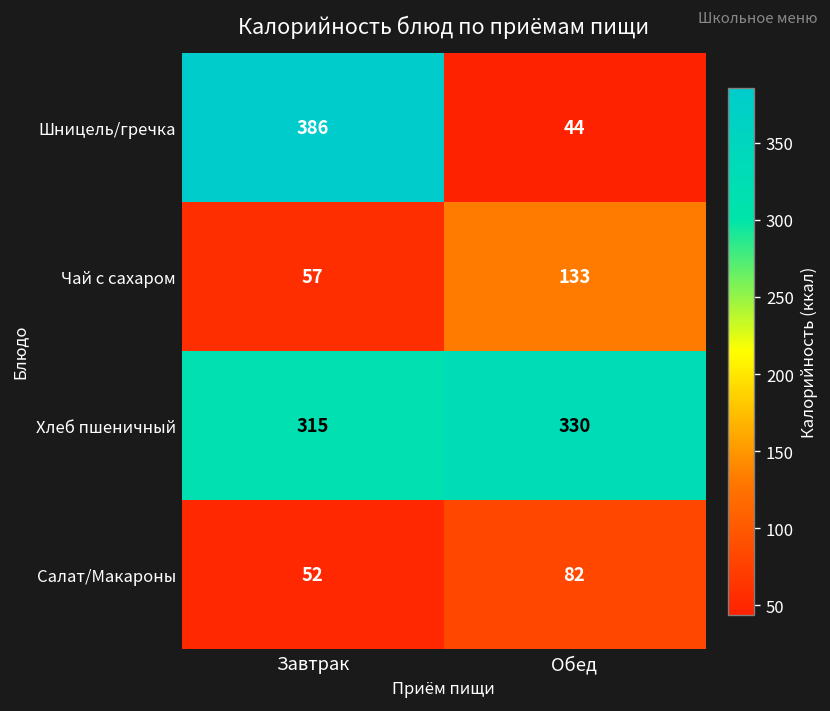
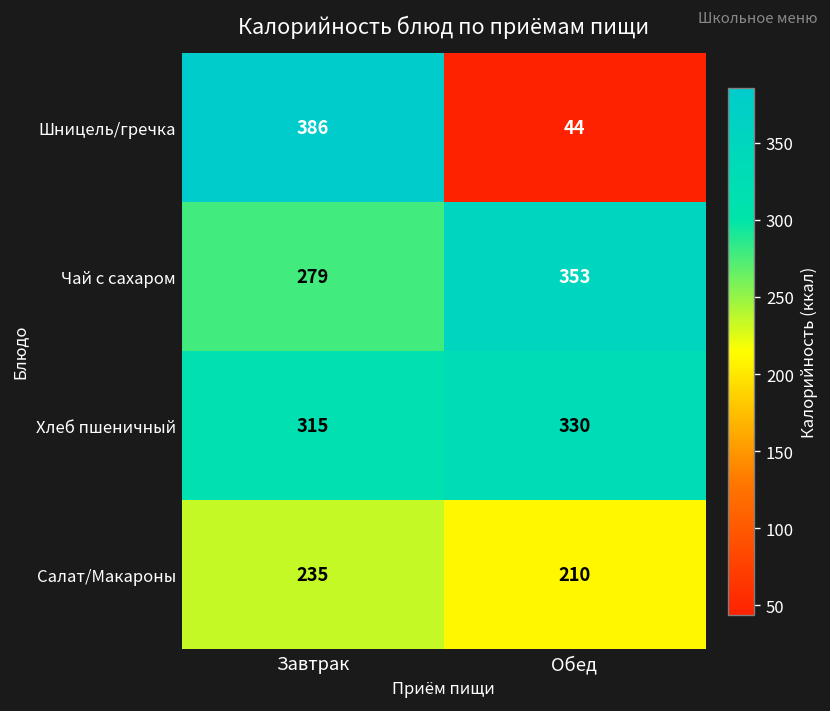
  {
    "Шницель/гречка": {
      "Завтрак": 386,
      "Обед": 44
    },
    "Чай с сахаром": {
-     "Завтрак": 57,
-     "Обед": 133
+     "Завтрак": 279,
+     "Обед": 353
    },
    "Хлеб пшеничный": {
      "Завтрак": 315,
      "Обед": 330
    },
    "Салат/Макароны": {
-     "Завтрак": 52,
-     "Обед": 82
+     "Завтрак": 235,
+     "Обед": 210
    }
  }
